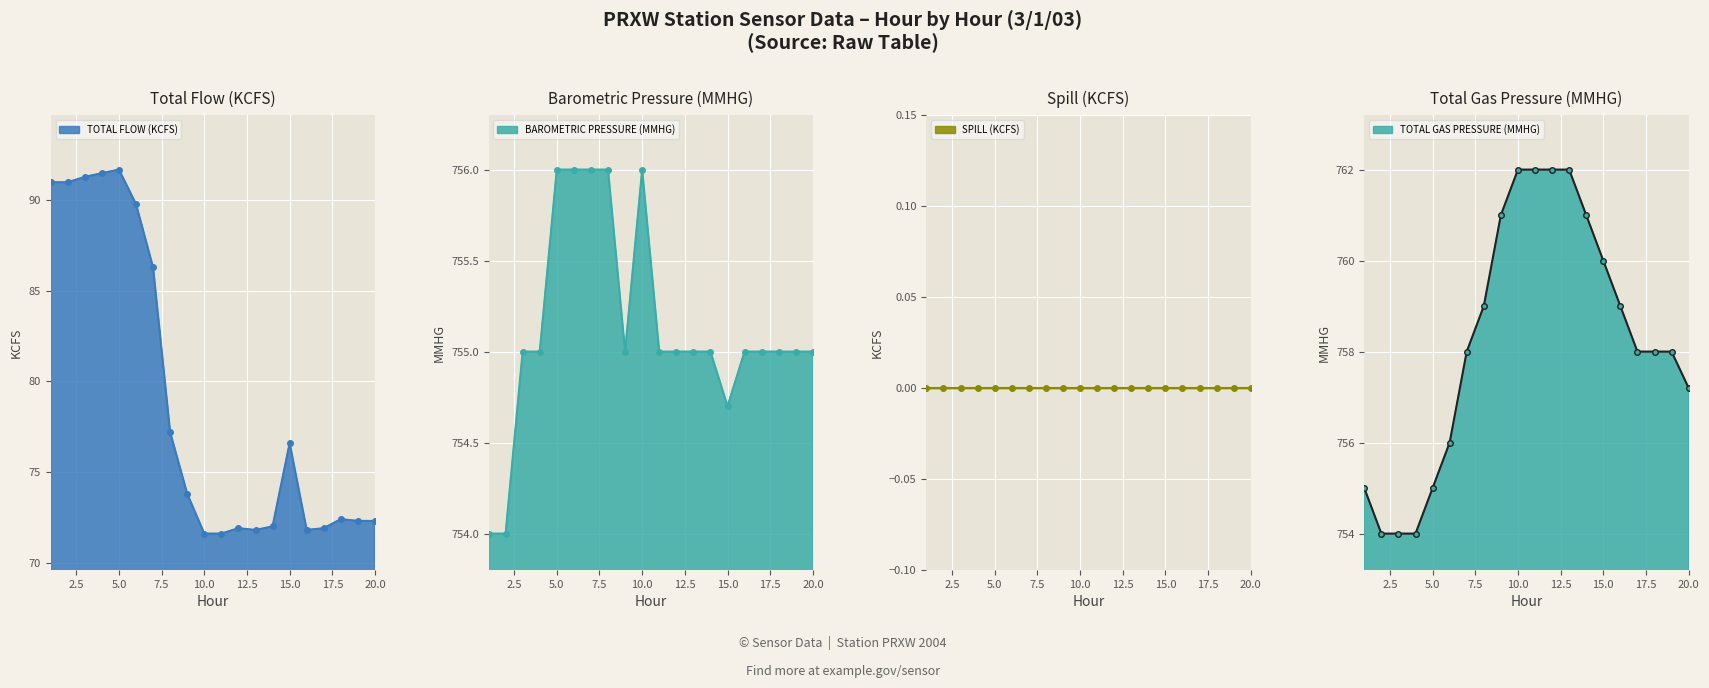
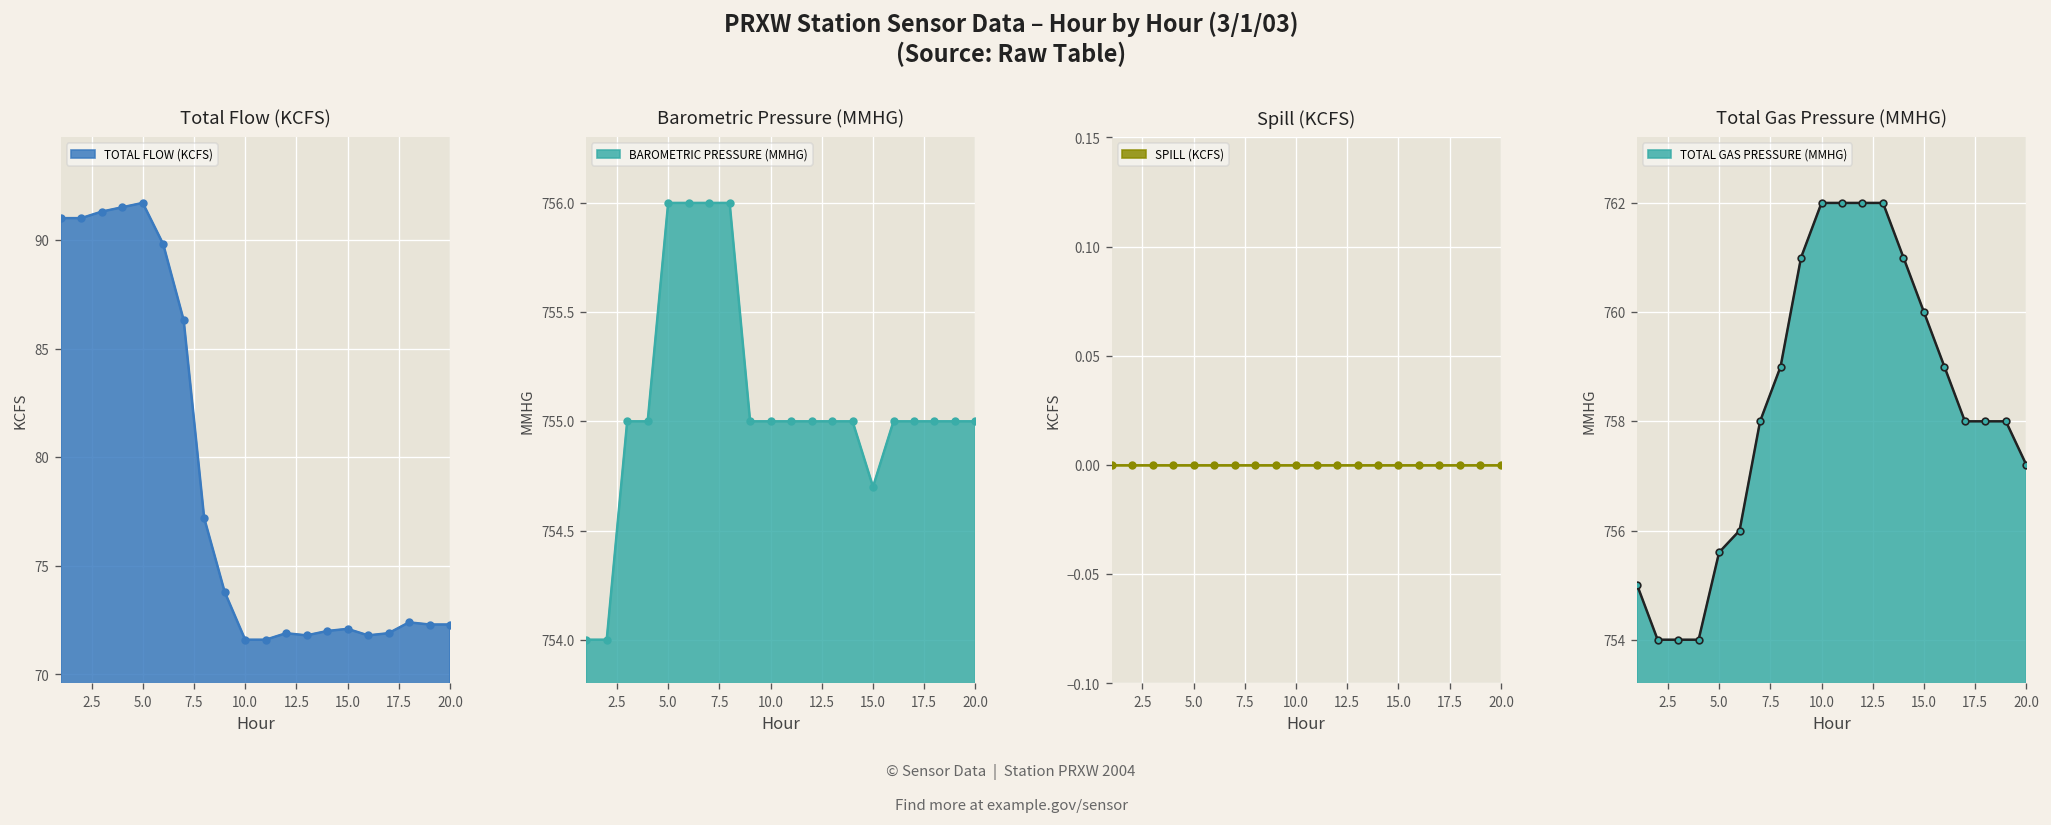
  {
    "Total Flow (KCFS)": {
      "5.0": 91.7,
      "10.0": 71.6,
-     "15.0": 76.6,
+     "15.0": 72.1,
      "20.0": 72.3
    },
    "Barometric Pressure (MMHG)": {
      "5.0": 756,
-     "10.0": 756,
+     "10.0": 755,
      "15.0": 754.70,
      "20.0": 755
    },
    "Spill (KCFS)": {
      "5.0": 0.000,
      "10.0": 0.000,
      "15.0": 0.000,
      "20.0": 0.000
    },
    "Total Gas Pressure (MMHG)": {
-     "5.0": 755.0,
+     "5.0": 755.6,
      "10.0": 762.0,
      "15.0": 760.0,
      "20.0": 757.2
    }
  }
